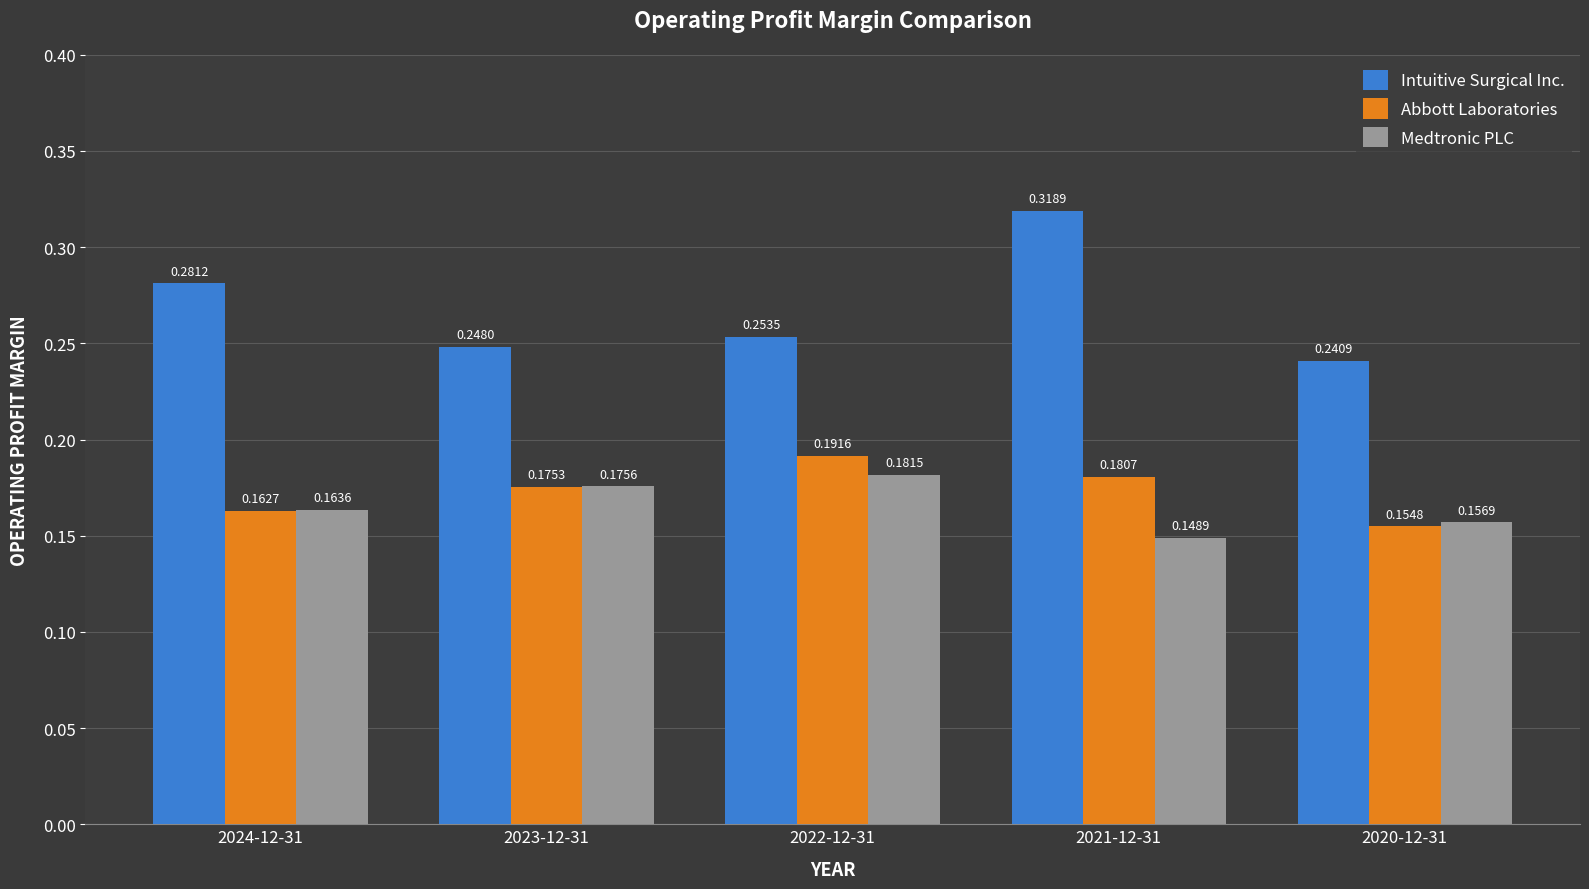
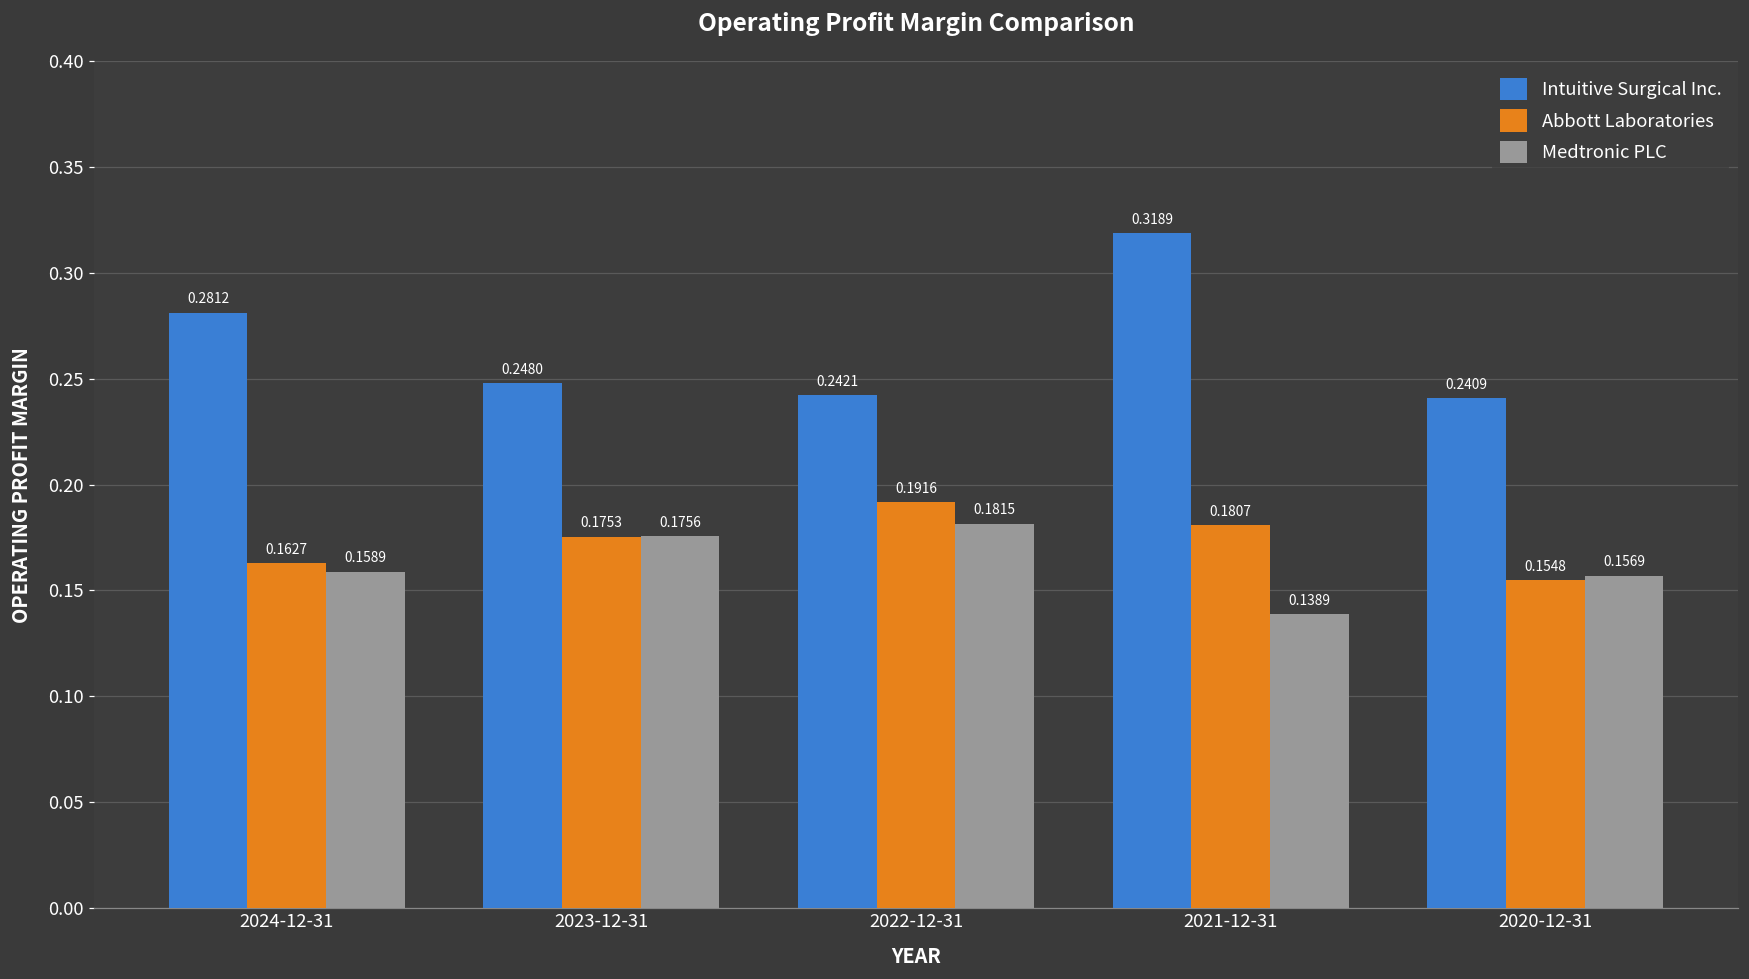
  {
    "Intuitive Surgical Inc.": {
      "2024-12-31": 0.2812,
      "2023-12-31": 0.2480,
-     "2022-12-31": 0.2535,
+     "2022-12-31": 0.2421,
      "2021-12-31": 0.3189,
      "2020-12-31": 0.2409
    },
    "Abbott Laboratories": {
      "2024-12-31": 0.1627,
      "2023-12-31": 0.1753,
      "2022-12-31": 0.1916,
      "2021-12-31": 0.1807,
      "2020-12-31": 0.1548
    },
    "Medtronic PLC": {
-     "2024-12-31": 0.1636,
+     "2024-12-31": 0.1589,
      "2023-12-31": 0.1756,
      "2022-12-31": 0.1815,
-     "2021-12-31": 0.1489,
+     "2021-12-31": 0.1389,
      "2020-12-31": 0.1569
    }
  }
